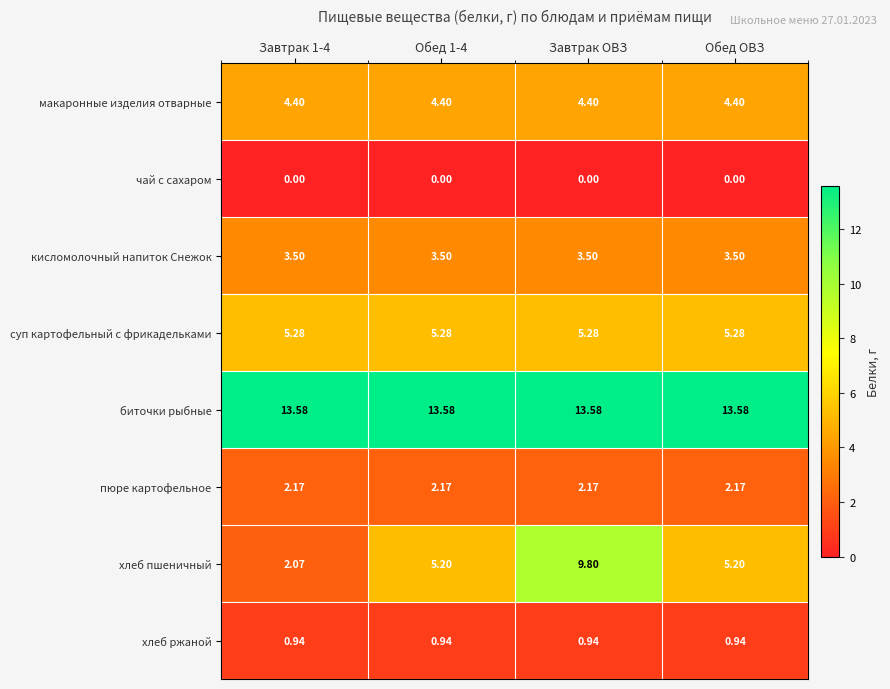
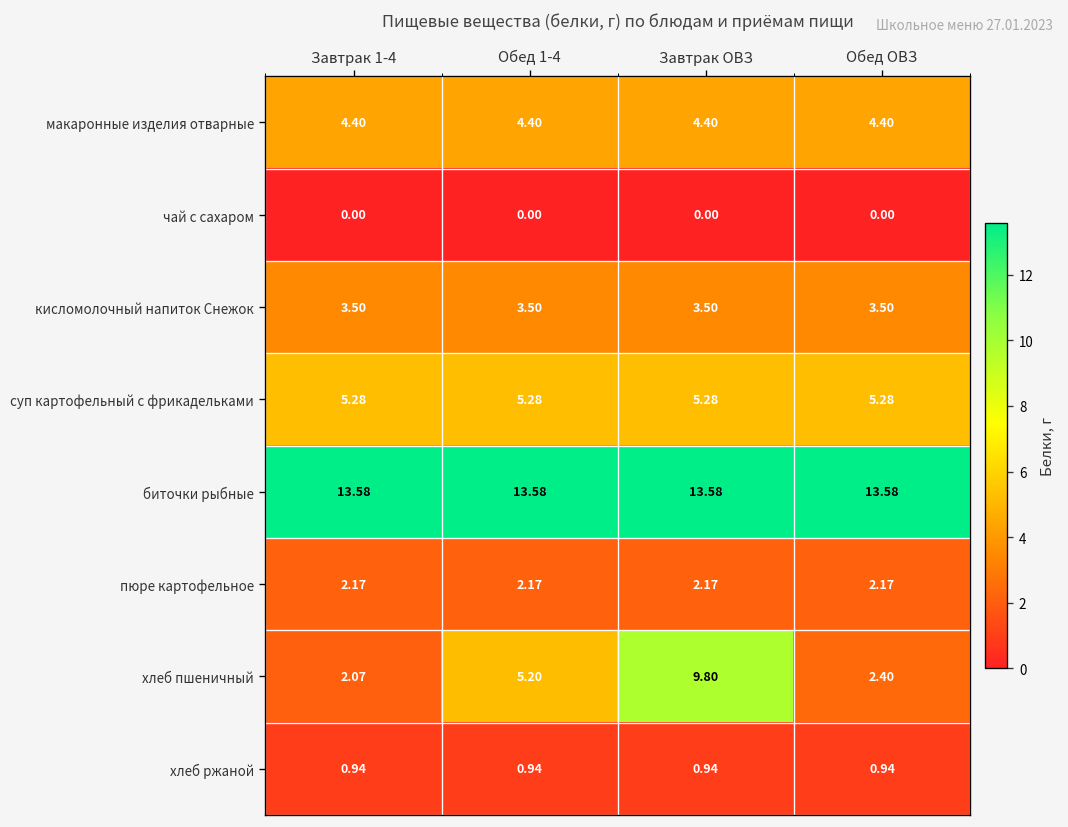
  {
    "макаронные изделия отварные": {
      "Завтрак 1-4": 4.40,
      "Обед 1-4": 4.40,
      "Завтрак ОВЗ": 4.40,
      "Обед ОВЗ": 4.40
    },
    "чай с сахаром": {
      "Завтрак 1-4": 0.00,
      "Обед 1-4": 0.00,
      "Завтрак ОВЗ": 0.00,
      "Обед ОВЗ": 0.00
    },
    "кисломолочный напиток Снежок": {
      "Завтрак 1-4": 3.50,
      "Обед 1-4": 3.50,
      "Завтрак ОВЗ": 3.50,
      "Обед ОВЗ": 3.50
    },
    "суп картофельный с фрикадельками": {
      "Завтрак 1-4": 5.28,
      "Обед 1-4": 5.28,
      "Завтрак ОВЗ": 5.28,
      "Обед ОВЗ": 5.28
    },
    "биточки рыбные": {
      "Завтрак 1-4": 13.58,
      "Обед 1-4": 13.58,
      "Завтрак ОВЗ": 13.58,
      "Обед ОВЗ": 13.58
    },
    "пюре картофельное": {
      "Завтрак 1-4": 2.17,
      "Обед 1-4": 2.17,
      "Завтрак ОВЗ": 2.17,
      "Обед ОВЗ": 2.17
    },
    "хлеб пшеничный": {
      "Завтрак 1-4": 2.07,
      "Обед 1-4": 5.20,
      "Завтрак ОВЗ": 9.80,
-     "Обед ОВЗ": 5.20
+     "Обед ОВЗ": 2.40
    },
    "хлеб ржаной": {
      "Завтрак 1-4": 0.94,
      "Обед 1-4": 0.94,
      "Завтрак ОВЗ": 0.94,
      "Обед ОВЗ": 0.94
    }
  }
